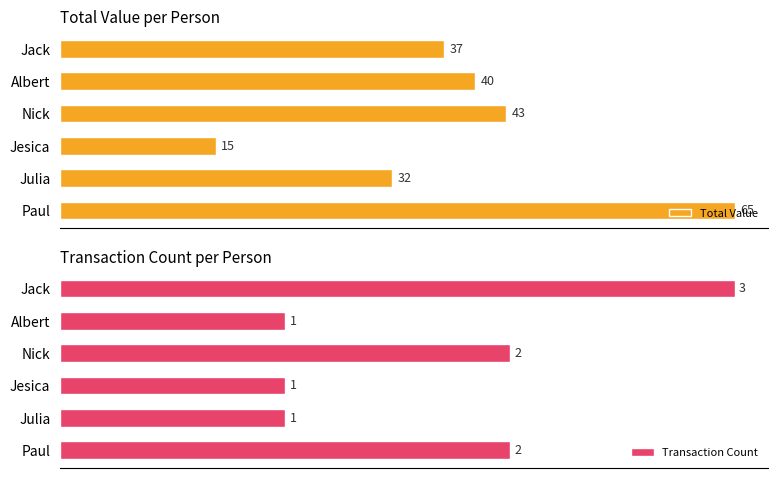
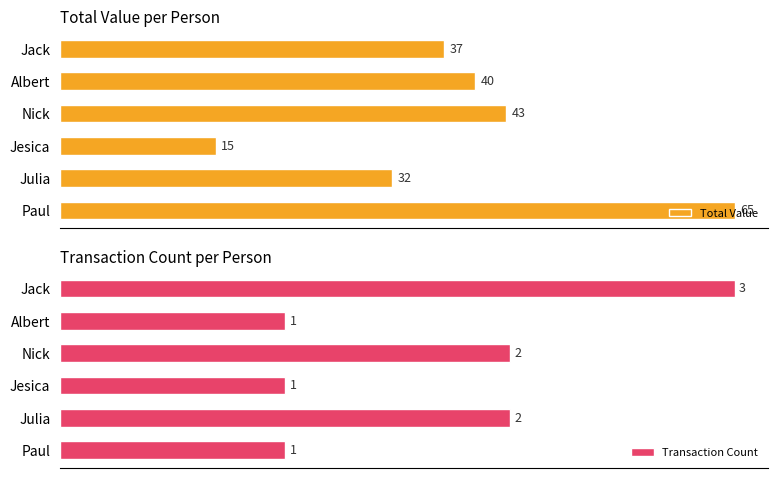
  {
    "Total Value per Person": {
      "Jack": 37,
      "Albert": 40,
      "Nick": 43,
      "Jesica": 15,
      "Julia": 32,
      "Paul": 65
    },
    "Transaction Count per Person": {
      "Jack": 3,
      "Albert": 1,
      "Nick": 2,
      "Jesica": 1,
-     "Julia": 1,
-     "Paul": 2
+     "Julia": 2,
+     "Paul": 1
    }
  }
